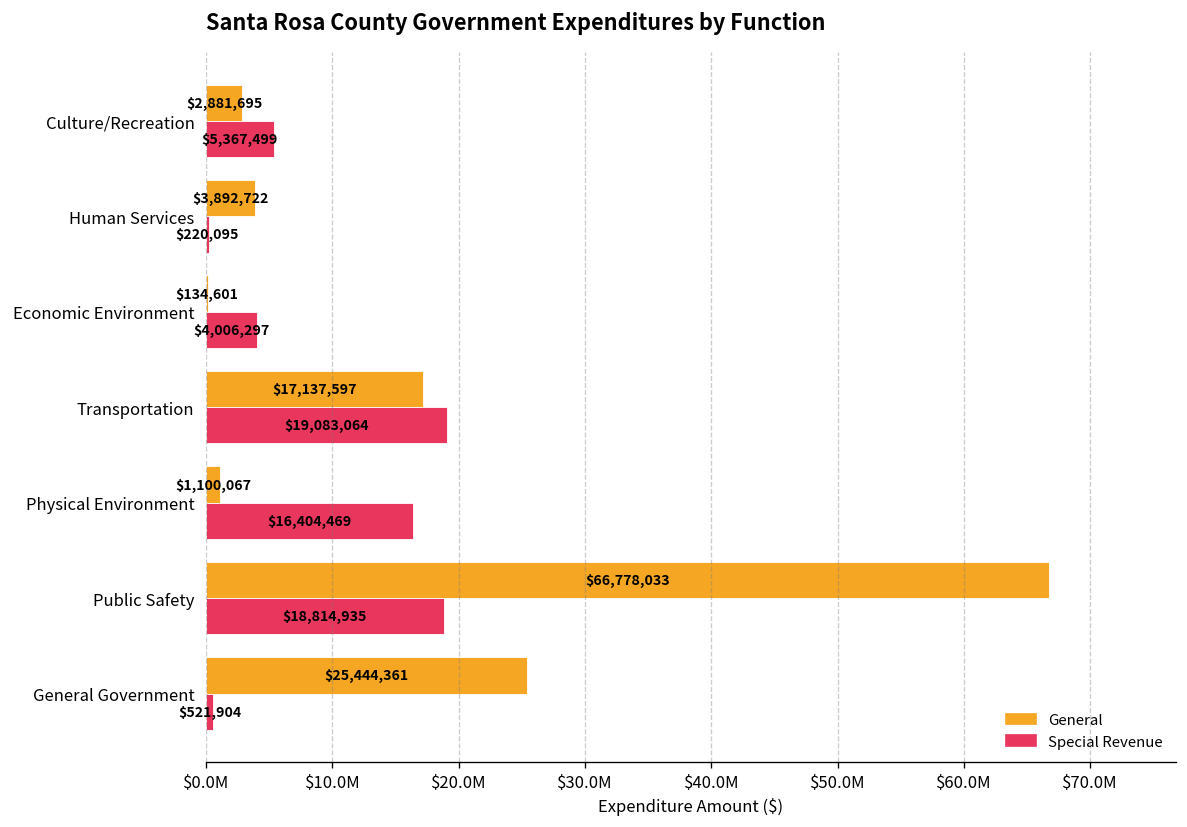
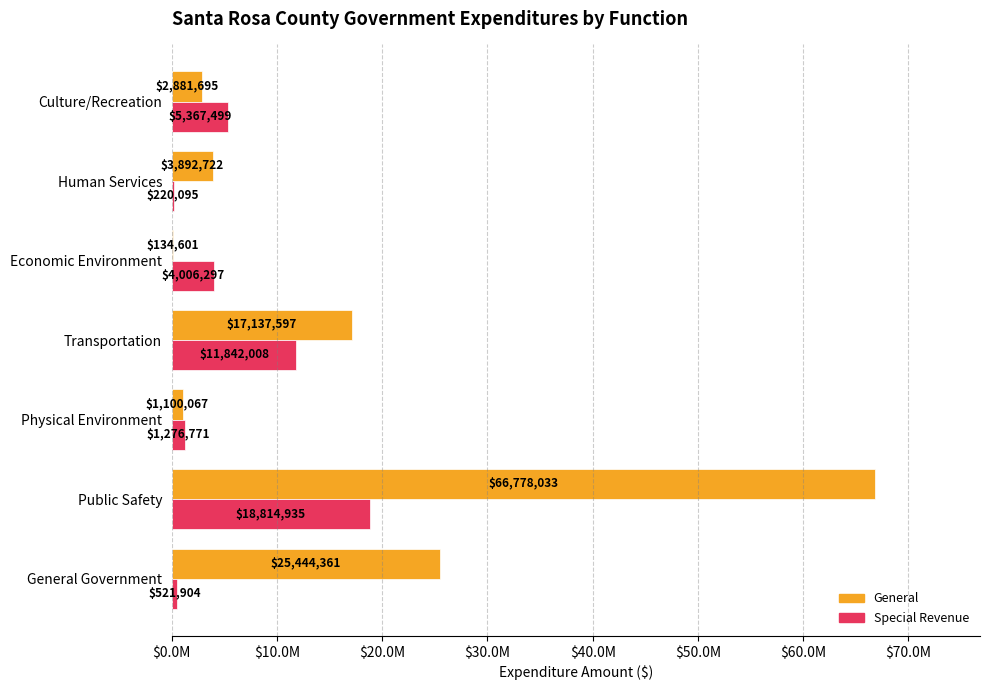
  {
    "General": {
      "Culture/Recreation": "$2,881,695",
      "Human Services": "$3,892,722",
      "Economic Environment": "$134,601",
      "Transportation": "$17,137,597",
      "Physical Environment": "$1,100,067",
      "Public Safety": "$66,778,033",
      "General Government": "$25,444,361"
    },
    "Special Revenue": {
      "Culture/Recreation": "$5,367,499",
      "Human Services": "$220,095",
      "Economic Environment": "$4,006,297",
-     "Transportation": "$19,083,064",
-     "Physical Environment": "$16,404,469",
+     "Transportation": "$11,842,008",
+     "Physical Environment": "$1,276,771",
      "Public Safety": "$18,814,935",
      "General Government": "$521,904"
    }
  }
